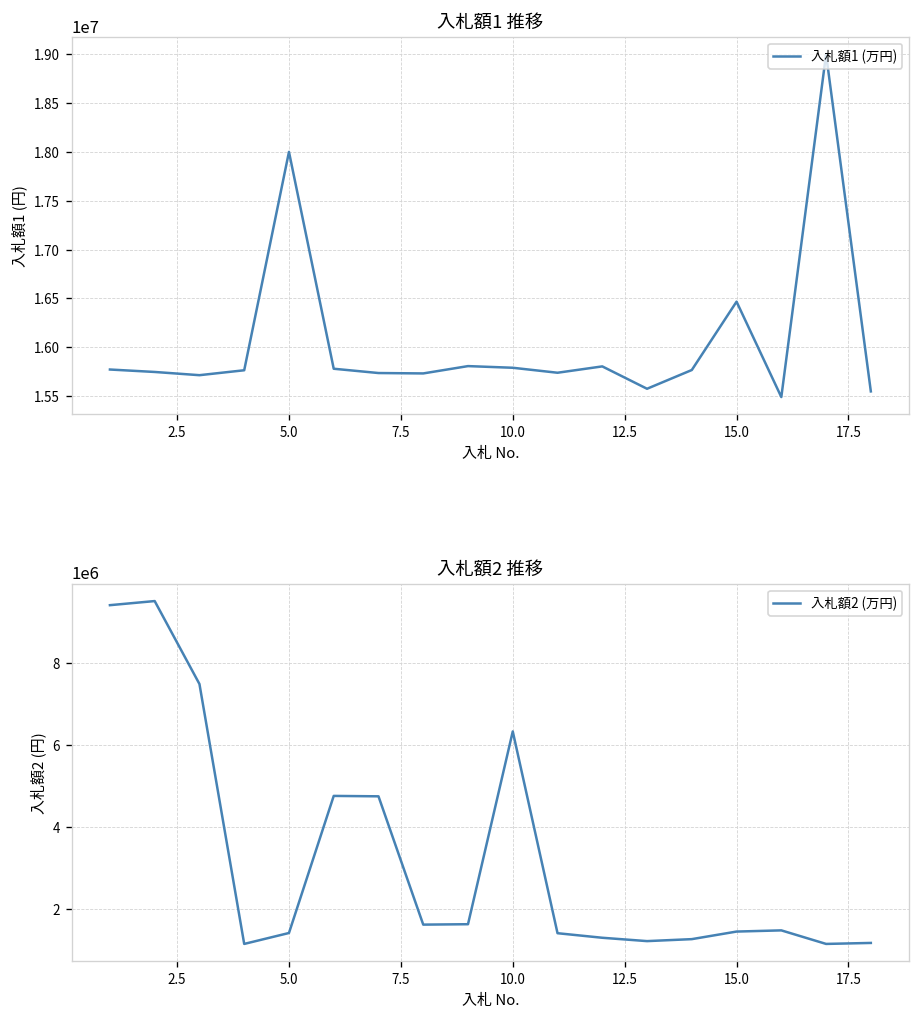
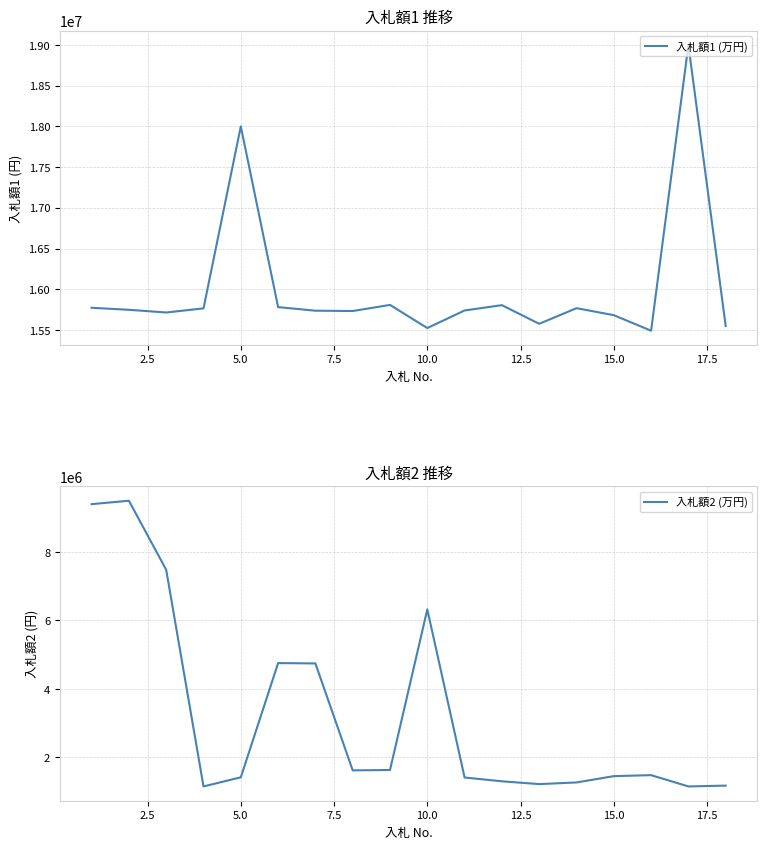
  {
    "入札額1 推移": {
      "5.0": 18000000,
-     "10.0": 15800000,
-     "15.0": 16500000
+     "10.0": 15500000,
+     "15.0": 15700000
    },
    "入札額2 推移": {
      "5.0": 1400000,
      "10.0": 6300000,
      "15.0": 1500000
    }
  }
